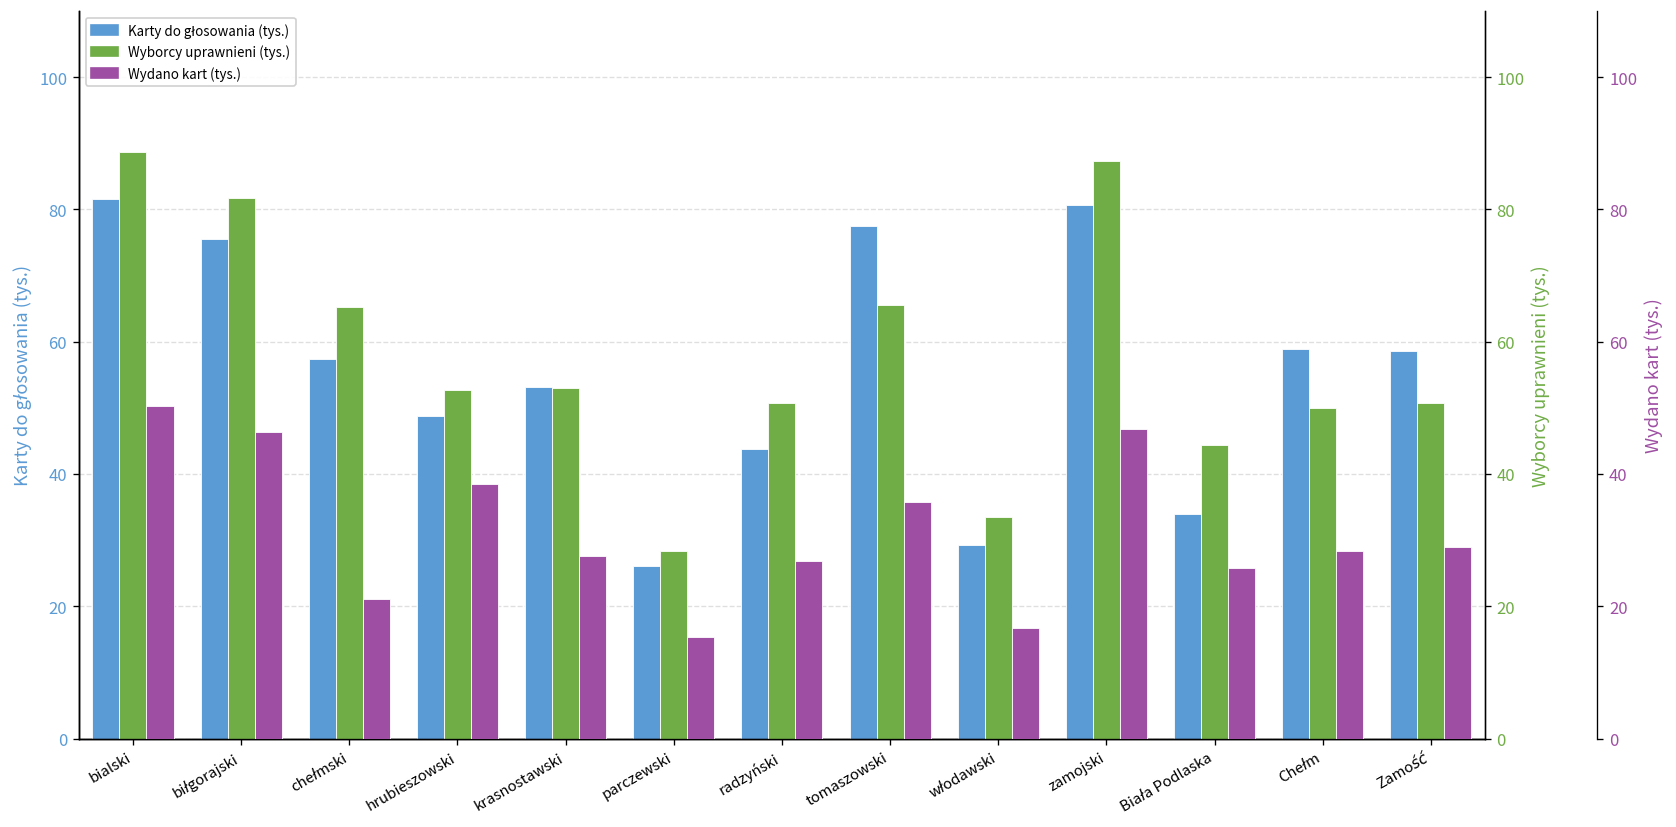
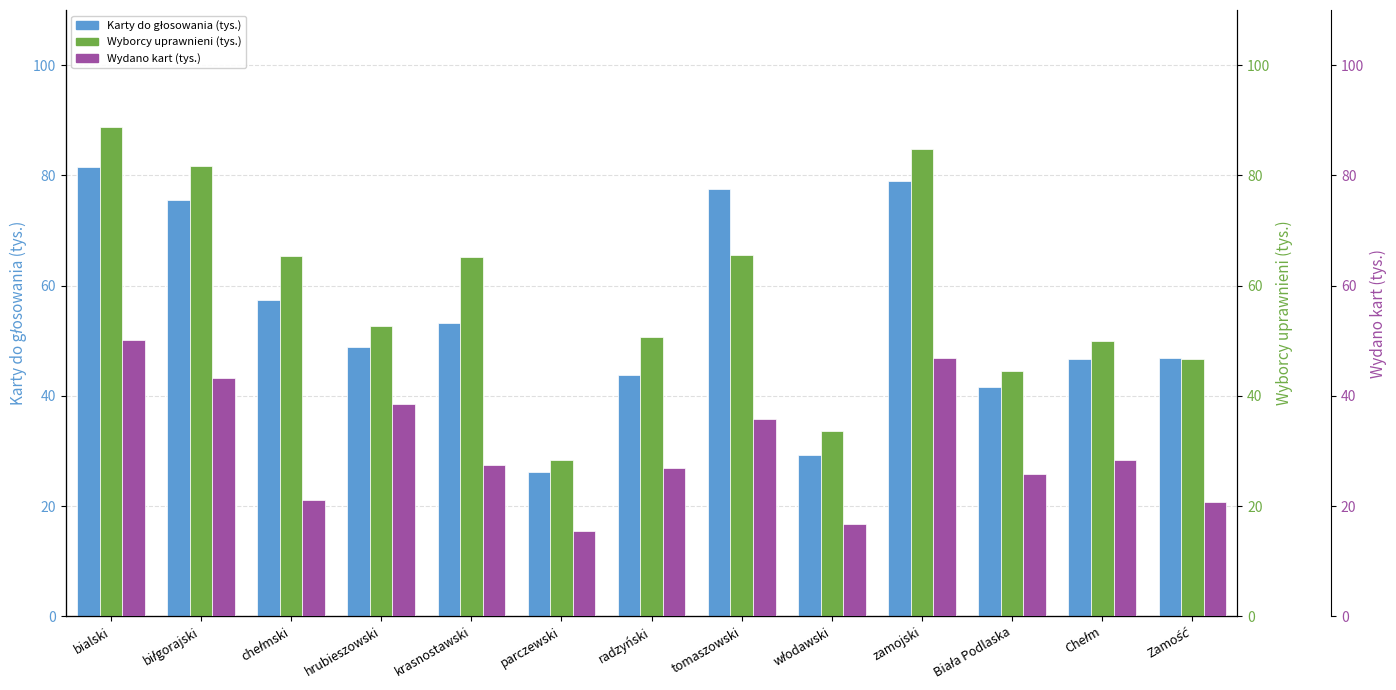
  {
    "Karty do głosowania (tys.)": {
      "bialski": 82,
      "biłgorajski": 76,
      "chełmski": 57,
      "hrubieszowski": 49,
      "krasnostawski": 53,
      "parczewski": 26,
      "radzyński": 44,
      "tomaszowski": 77,
      "włodawski": 29,
-     "zamojski": 81,
-     "Biała Podlaska": 34,
-     "Chełm": 59,
-     "Zamość": 59
+     "zamojski": 79,
+     "Biała Podlaska": 42,
+     "Chełm": 47,
+     "Zamość": 47
    },
    "Wyborcy uprawnieni (tys.)": {
      "bialski": 89,
      "biłgorajski": 82,
      "chełmski": 65,
      "hrubieszowski": 53,
-     "krasnostawski": 53,
+     "krasnostawski": 65,
      "parczewski": 28,
      "radzyński": 51,
      "tomaszowski": 66,
      "włodawski": 34,
-     "zamojski": 87,
+     "zamojski": 85,
      "Biała Podlaska": 44,
      "Chełm": 50,
-     "Zamość": 51
+     "Zamość": 47
    },
    "Wydano kart (tys.)": {
      "bialski": 50,
-     "biłgorajski": 46,
+     "biłgorajski": 43,
      "chełmski": 21,
      "hrubieszowski": 39,
      "krasnostawski": 28,
      "parczewski": 15,
      "radzyński": 27,
      "tomaszowski": 36,
      "włodawski": 17,
      "zamojski": 47,
      "Biała Podlaska": 26,
      "Chełm": 28,
-     "Zamość": 29
+     "Zamość": 21
    }
  }
